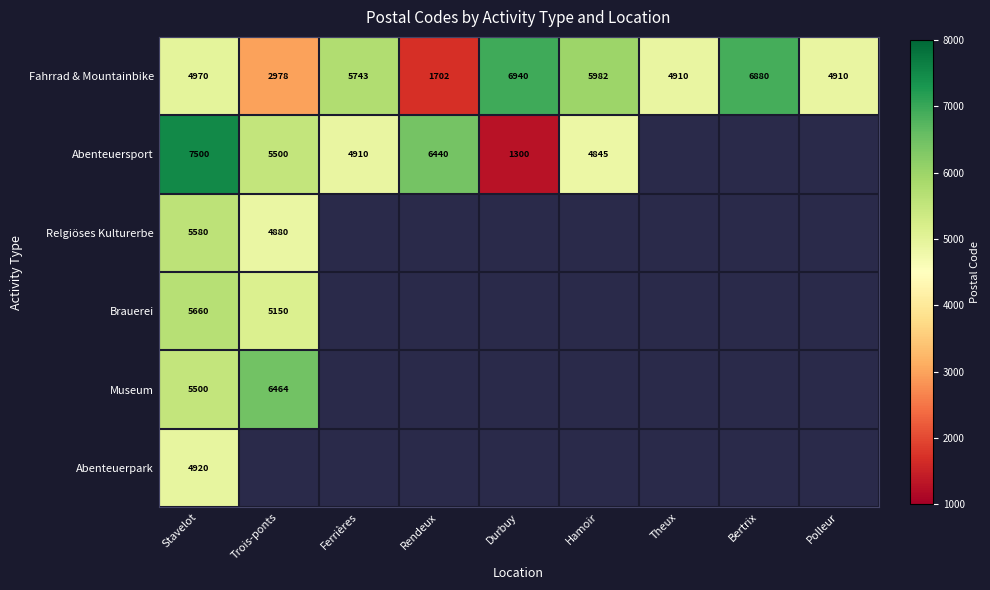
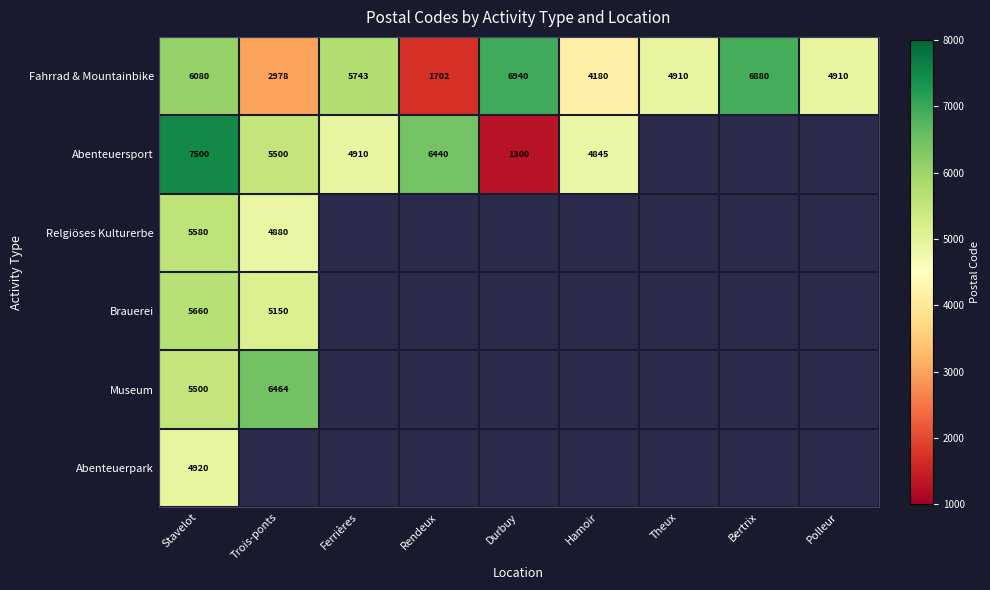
  {
    "Fahrrad & Mountainbike": {
-     "Stavelot": 4970,
+     "Stavelot": 6080,
      "Trois-ponts": 2978,
      "Ferrières": 5743,
      "Rendeux": 1702,
      "Durbuy": 6940,
-     "Hamoir": 5982,
+     "Hamoir": 4180,
      "Theux": 4910,
      "Bertrix": 6880,
      "Polleur": 4910
    },
    "Abenteuersport": {
      "Stavelot": 7500,
      "Trois-ponts": 5500,
      "Ferrières": 4910,
      "Rendeux": 6440,
      "Durbuy": 1300,
      "Hamoir": 4845
    },
    "Relgiöses Kulturerbe": {
      "Stavelot": 5580,
      "Trois-ponts": 4880
    },
    "Brauerei": {
      "Stavelot": 5660,
      "Trois-ponts": 5150
    },
    "Museum": {
      "Stavelot": 5500,
      "Trois-ponts": 6464
    },
    "Abenteuerpark": {
      "Stavelot": 4920
    }
  }
